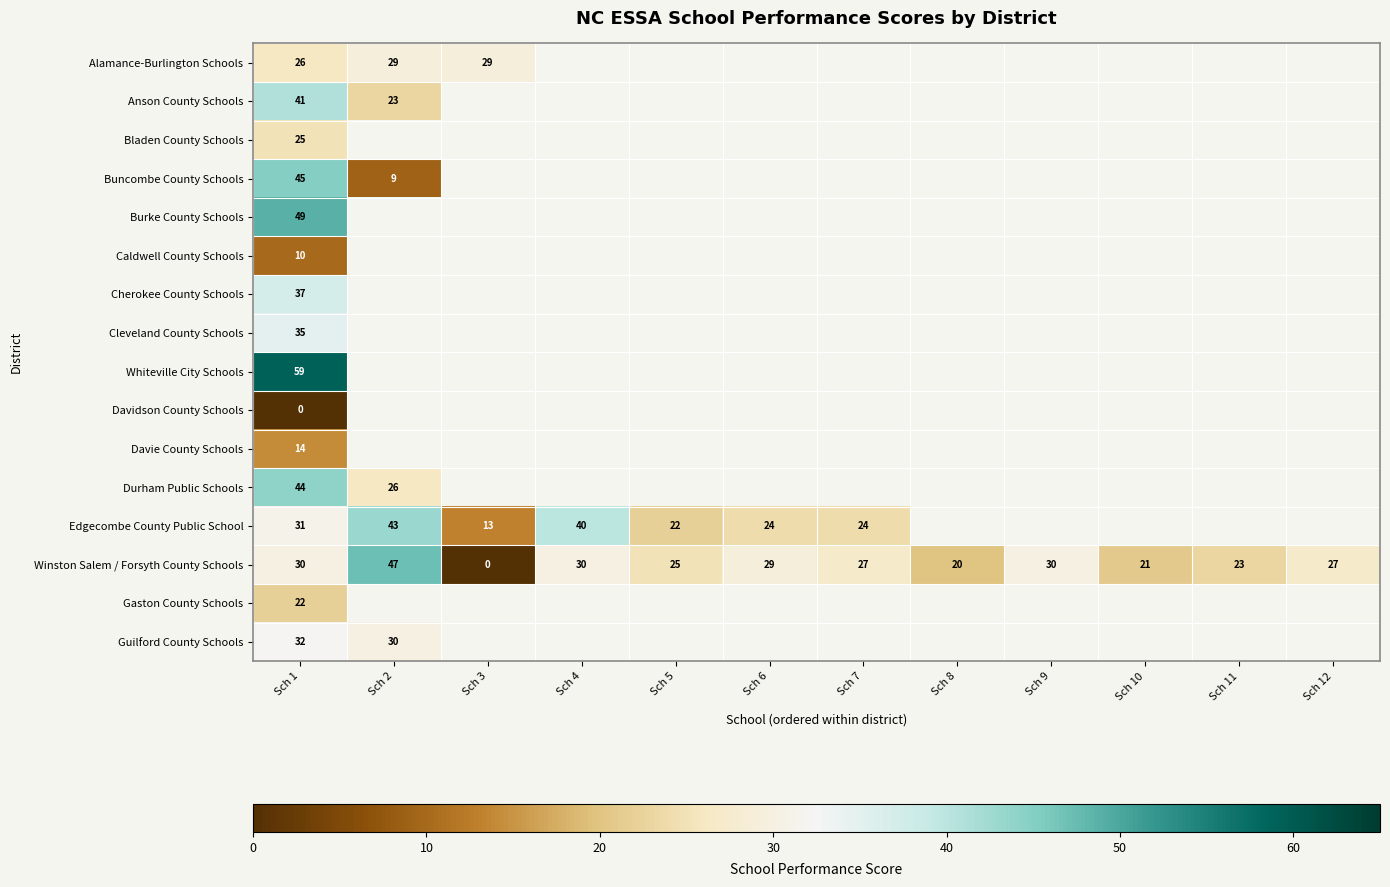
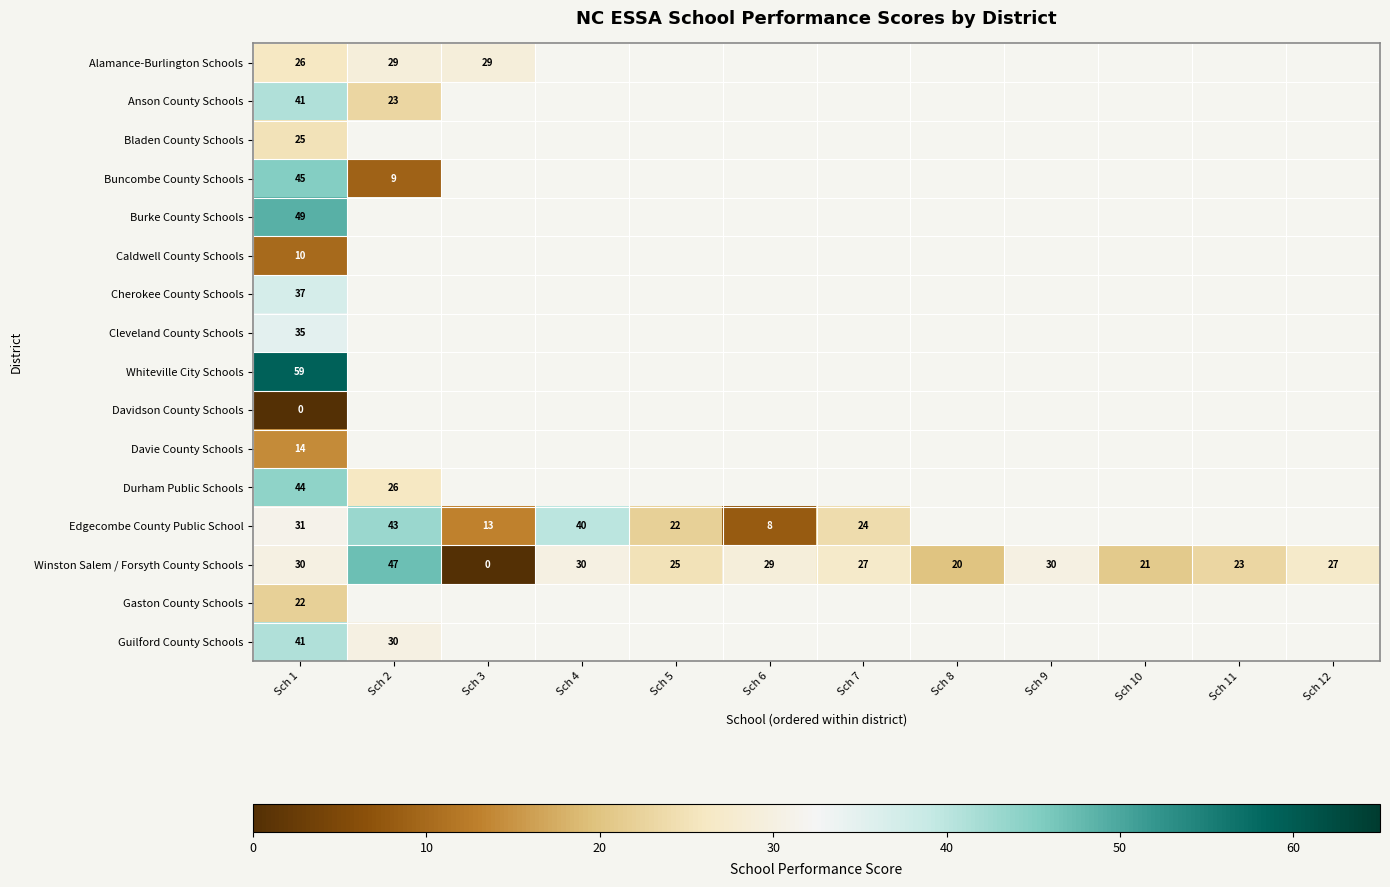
  {
    "Alamance-Burlington Schools": {
      "Sch 1": 26,
      "Sch 2": 29,
      "Sch 3": 29
    },
    "Anson County Schools": {
      "Sch 1": 41,
      "Sch 2": 23
    },
    "Bladen County Schools": {
      "Sch 1": 25
    },
    "Buncombe County Schools": {
      "Sch 1": 45,
      "Sch 2": 9
    },
    "Burke County Schools": {
      "Sch 1": 49
    },
    "Caldwell County Schools": {
      "Sch 1": 10
    },
    "Cherokee County Schools": {
      "Sch 1": 37
    },
    "Cleveland County Schools": {
      "Sch 1": 35
    },
    "Whiteville City Schools": {
      "Sch 1": 59
    },
    "Davidson County Schools": {
      "Sch 1": 0
    },
    "Davie County Schools": {
      "Sch 1": 14
    },
    "Durham Public Schools": {
      "Sch 1": 44,
      "Sch 2": 26
    },
    "Edgecombe County Public School": {
      "Sch 1": 31,
      "Sch 2": 43,
      "Sch 3": 13,
      "Sch 4": 40,
      "Sch 5": 22,
-     "Sch 6": 24,
+     "Sch 6": 8,
      "Sch 7": 24
    },
    "Winston Salem / Forsyth County Schools": {
      "Sch 1": 30,
      "Sch 2": 47,
      "Sch 3": 0,
      "Sch 4": 30,
      "Sch 5": 25,
      "Sch 6": 29,
      "Sch 7": 27,
      "Sch 8": 20,
      "Sch 9": 30,
      "Sch 10": 21,
      "Sch 11": 23,
      "Sch 12": 27
    },
    "Gaston County Schools": {
      "Sch 1": 22
    },
    "Guilford County Schools": {
-     "Sch 1": 32,
+     "Sch 1": 41,
      "Sch 2": 30
    }
  }
